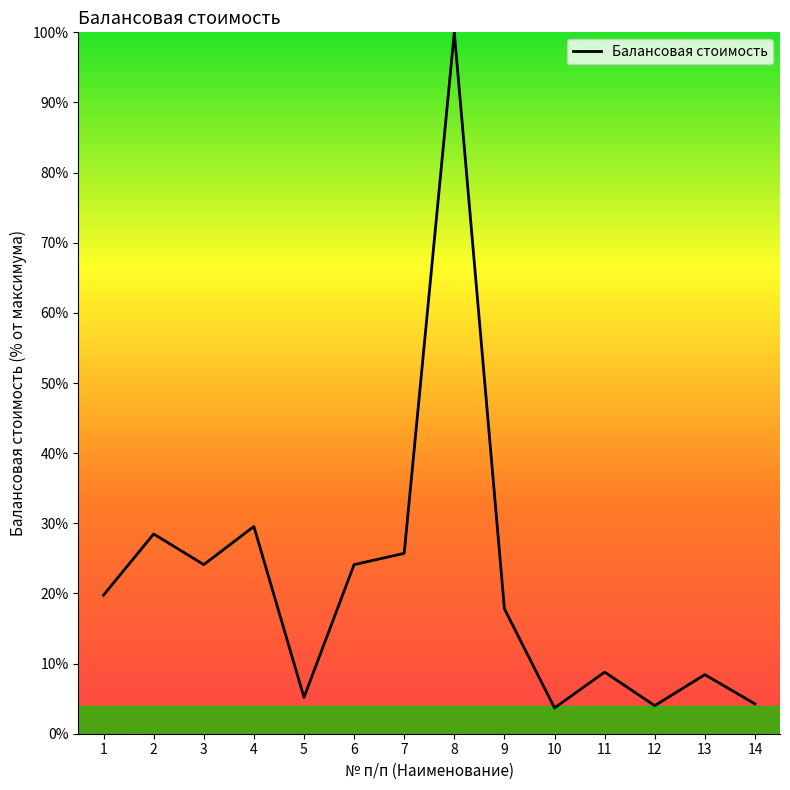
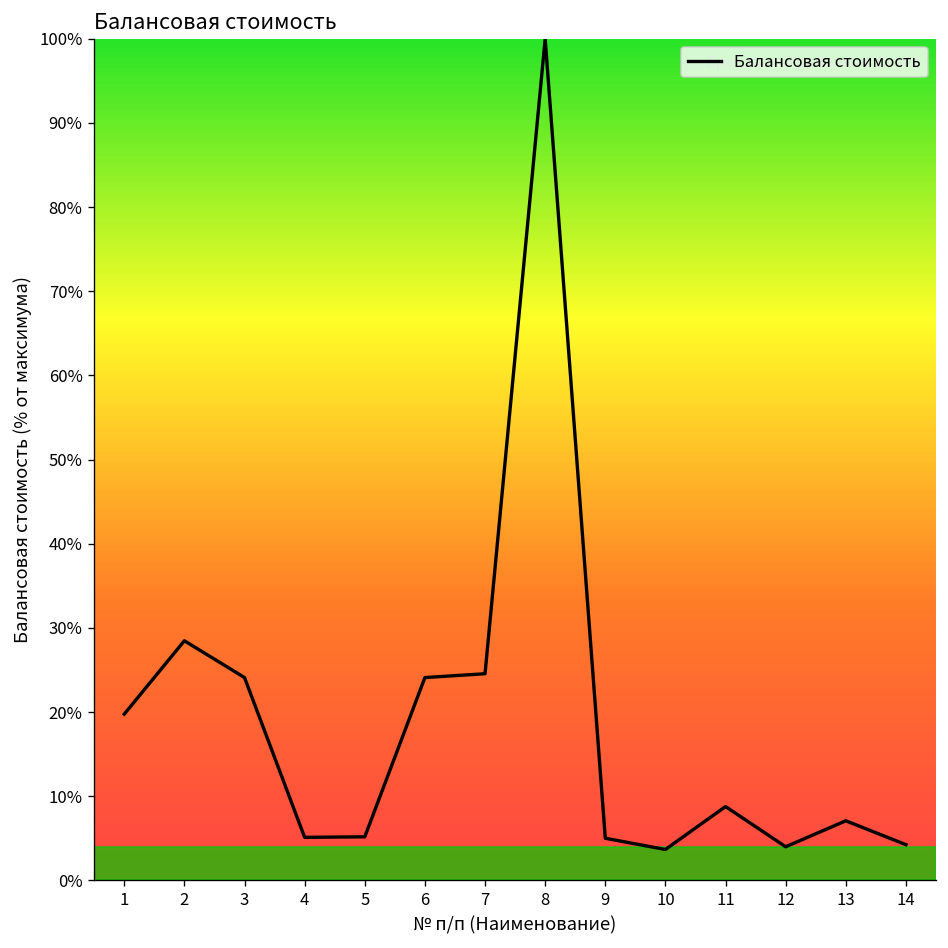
  {
    "1": "20%",
    "2": "28%",
    "3": "24%",
-   "4": "30%",
+   "4": "5%",
    "5": "5%",
    "6": "24%",
-   "7": "26%",
+   "7": "25%",
    "8": "100%",
-   "9": "18%",
+   "9": "5%",
    "11": "9%",
    "12": "4%",
-   "13": "8%",
+   "13": "7%",
    "14": "4%"
  }
